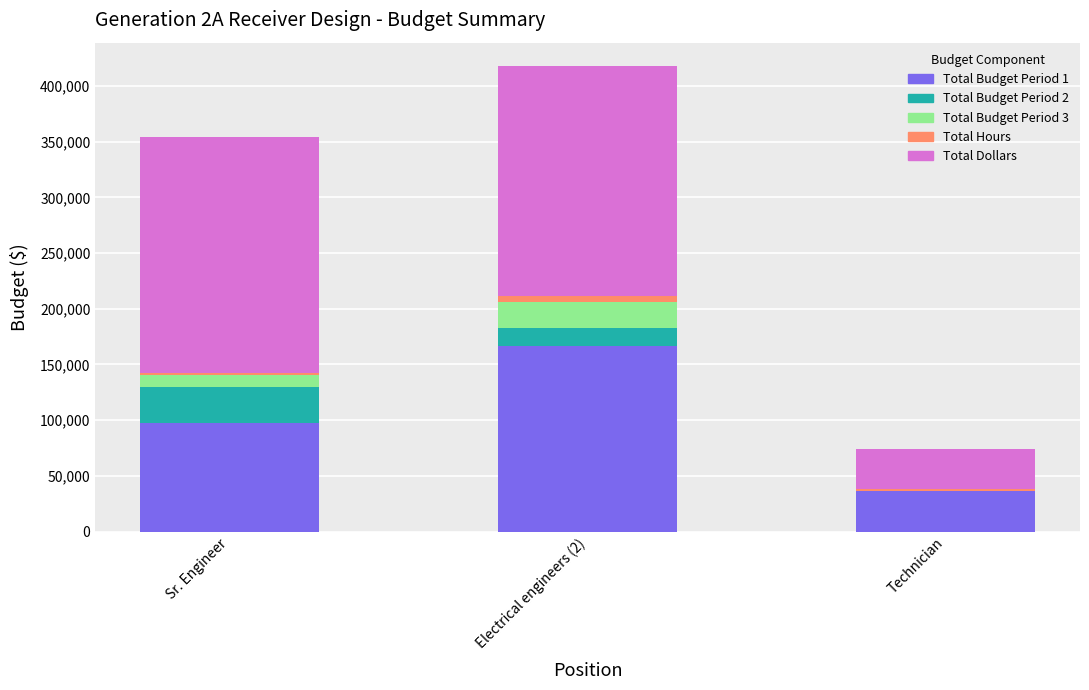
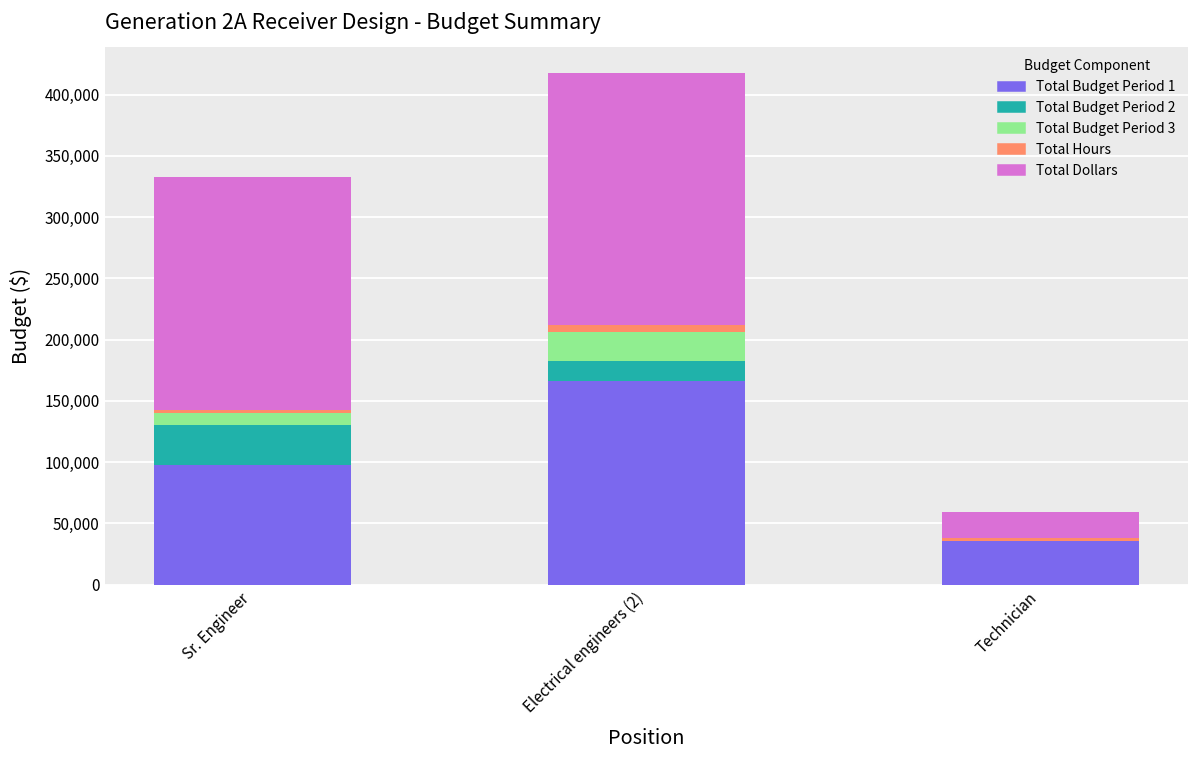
  {
    "Total Budget Period 1": {
      "Sr. Engineer": "98,000",
      "Electrical engineers (2)": "166,000",
      "Technician": "36,000"
    },
    "Total Budget Period 2": {
      "Sr. Engineer": "32,000",
      "Electrical engineers (2)": "16,000",
      "Technician": "0"
    },
    "Total Budget Period 3": {
      "Sr. Engineer": "10,000",
      "Electrical engineers (2)": "24,000",
      "Technician": "0"
    },
    "Total Hours": {
      "Sr. Engineer": "2,000",
      "Electrical engineers (2)": "5,000"
    },
    "Total Dollars": {
-     "Sr. Engineer": "211,000",
+     "Sr. Engineer": "190,000",
      "Electrical engineers (2)": "206,000",
-     "Technician": "36,000"
+     "Technician": "21,000"
    }
  }
